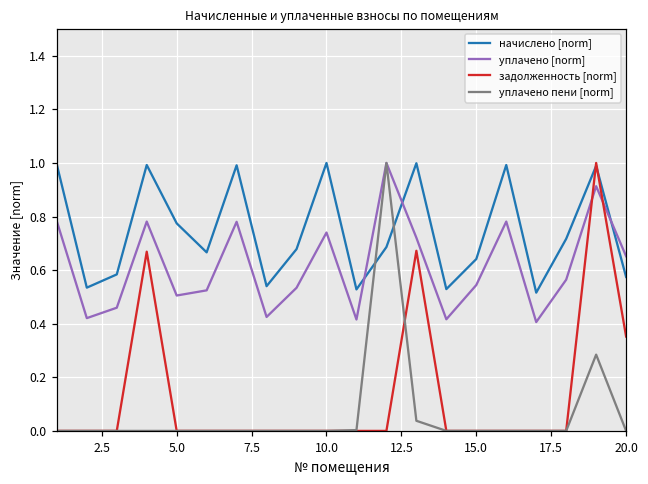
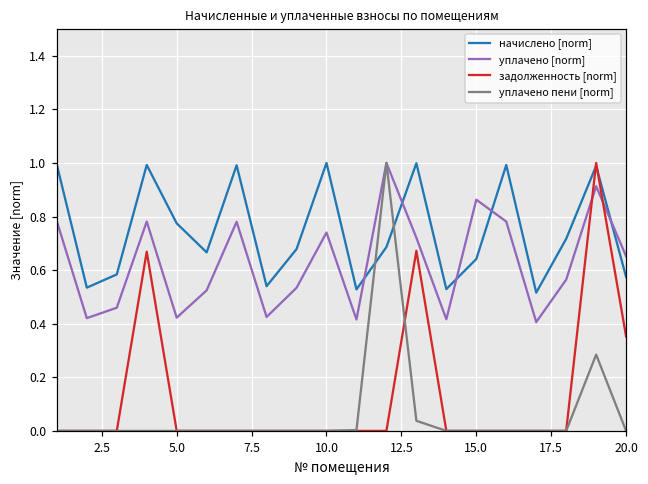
  {
    "начислено [norm]": {
      "5.0": 0.77,
      "10.0": 1.00,
      "15.0": 0.64,
      "20.0": 0.57
    },
    "уплачено [norm]": {
-     "5.0": 0.51,
+     "5.0": 0.42,
      "10.0": 0.74,
-     "15.0": 0.54,
+     "15.0": 0.86,
      "20.0": 0.65
    },
    "задолженность [norm]": {
      "20.0": 0.35
    },
    "уплачено пени [norm]": {
      "20.0": 0.00
    }
  }
